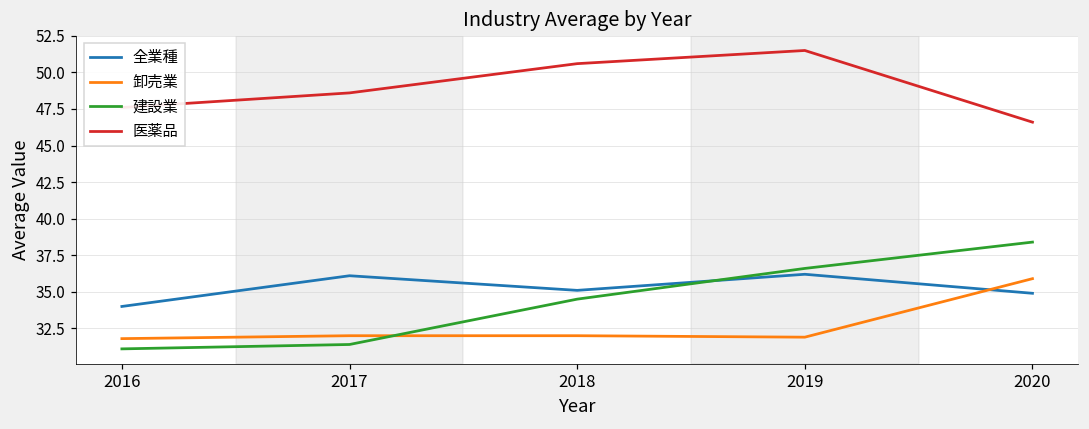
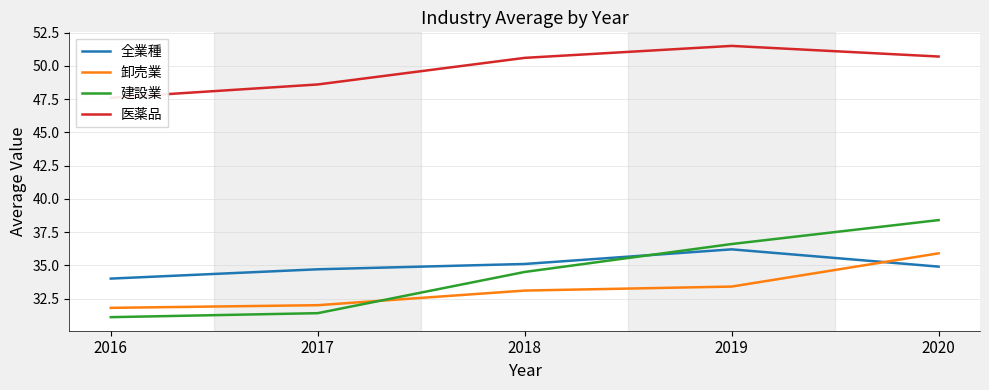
  {
    "全業種": {
      "2016": 34.0,
-     "2017": 36.1,
+     "2017": 34.7,
      "2018": 35.1,
      "2019": 36.2,
      "2020": 34.9
    },
    "卸売業": {
      "2016": 31.8,
      "2017": 32.0,
-     "2018": 32.0,
-     "2019": 31.9,
+     "2018": 33.1,
+     "2019": 33.4,
      "2020": 35.9
    },
    "建設業": {
      "2016": 31.1,
      "2017": 31.4,
      "2018": 34.5,
      "2019": 36.6,
      "2020": 38.4
    },
    "医薬品": {
      "2017": 48.6,
      "2018": 50.6,
      "2019": 51.5,
-     "2020": 46.6
+     "2020": 50.7
    }
  }
